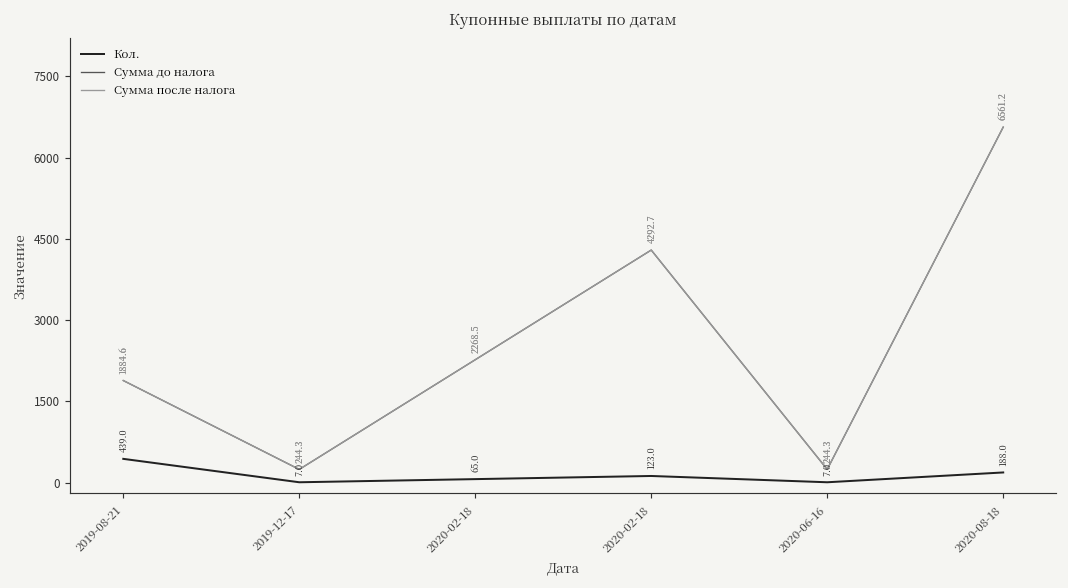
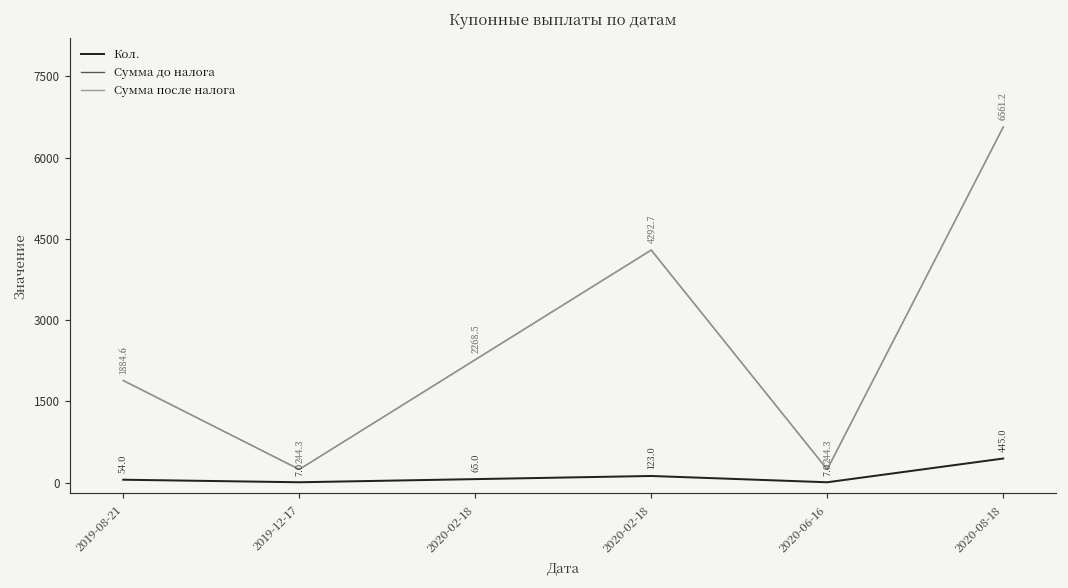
  {
    "Кол.": {
-     "2019-08-21": 439.0,
-     "2020-08-18": 188.0
+     "2019-08-21": 54.0,
+     "2020-08-18": 445.0
    }
  }
